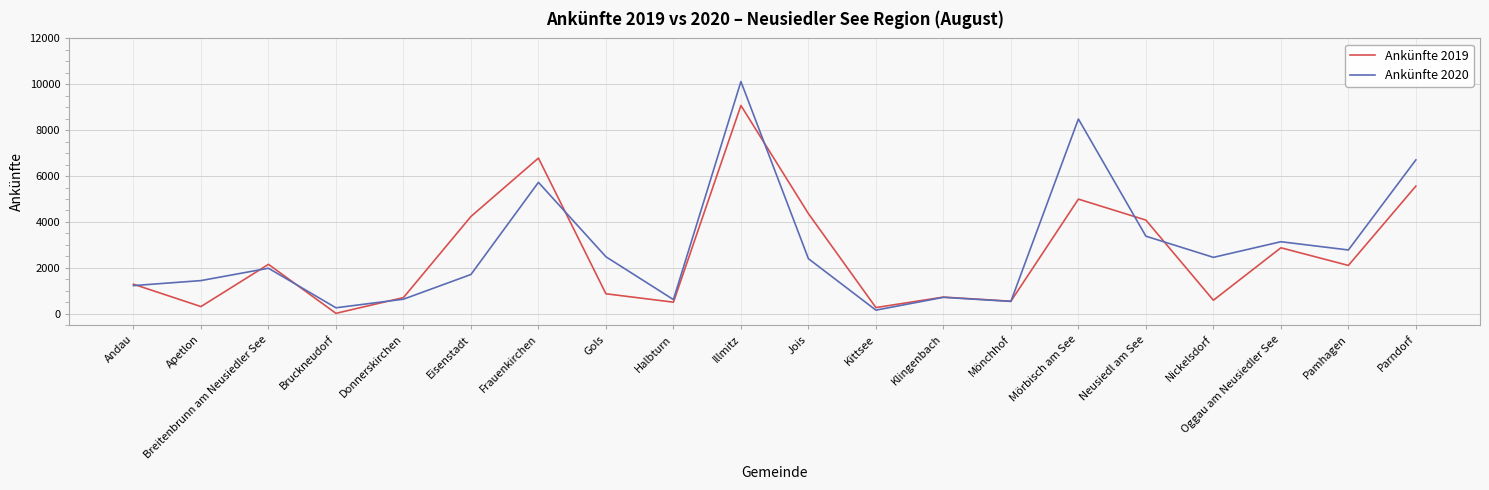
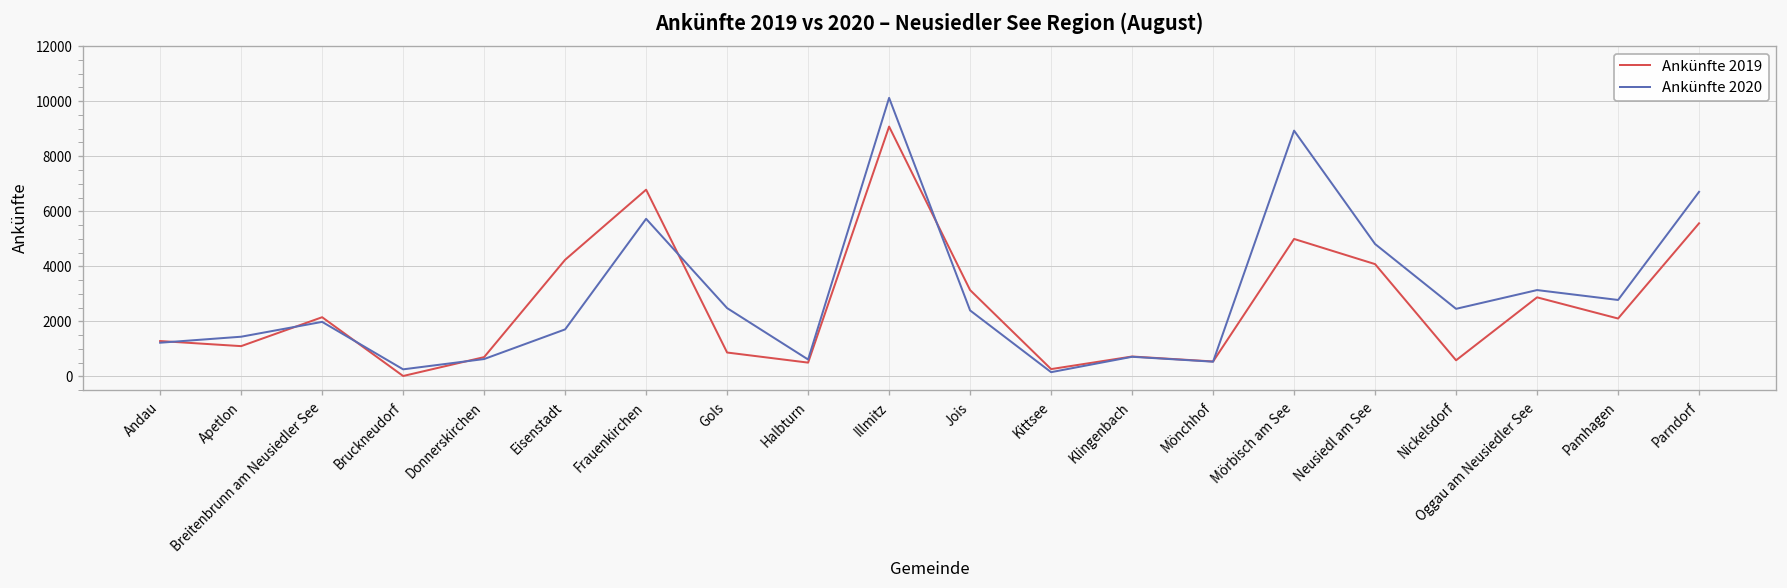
  {
    "Ankünfte 2019": {
-     "Apetlon": 300,
+     "Apetlon": 1100,
      "Breitenbrunn am Neusiedler See": 2200,
      "Bruckneudorf": 0,
      "Eisenstadt": 4200,
      "Frauenkirchen": 6800,
      "Gols": 900,
      "Halbturn": 500,
      "Illmitz": 9100,
-     "Jois": 4400,
+     "Jois": 3100,
      "Mörbisch am See": 5000,
      "Neusiedl am See": 4100,
      "Nickelsdorf": 600,
      "Oggau am Neusiedler See": 2900,
      "Pamhagen": 2100,
      "Parndorf": 5600
    },
    "Ankünfte 2020": {
      "Apetlon": 1400,
      "Breitenbrunn am Neusiedler See": 2000,
      "Bruckneudorf": 300,
      "Eisenstadt": 1700,
      "Frauenkirchen": 5700,
      "Gols": 2500,
      "Halbturn": 600,
      "Illmitz": 10100,
      "Jois": 2400,
-     "Mörbisch am See": 8500,
-     "Neusiedl am See": 3400,
+     "Mörbisch am See": 8900,
+     "Neusiedl am See": 4800,
      "Nickelsdorf": 2500,
      "Oggau am Neusiedler See": 3100,
      "Pamhagen": 2800,
      "Parndorf": 6700
    }
  }
